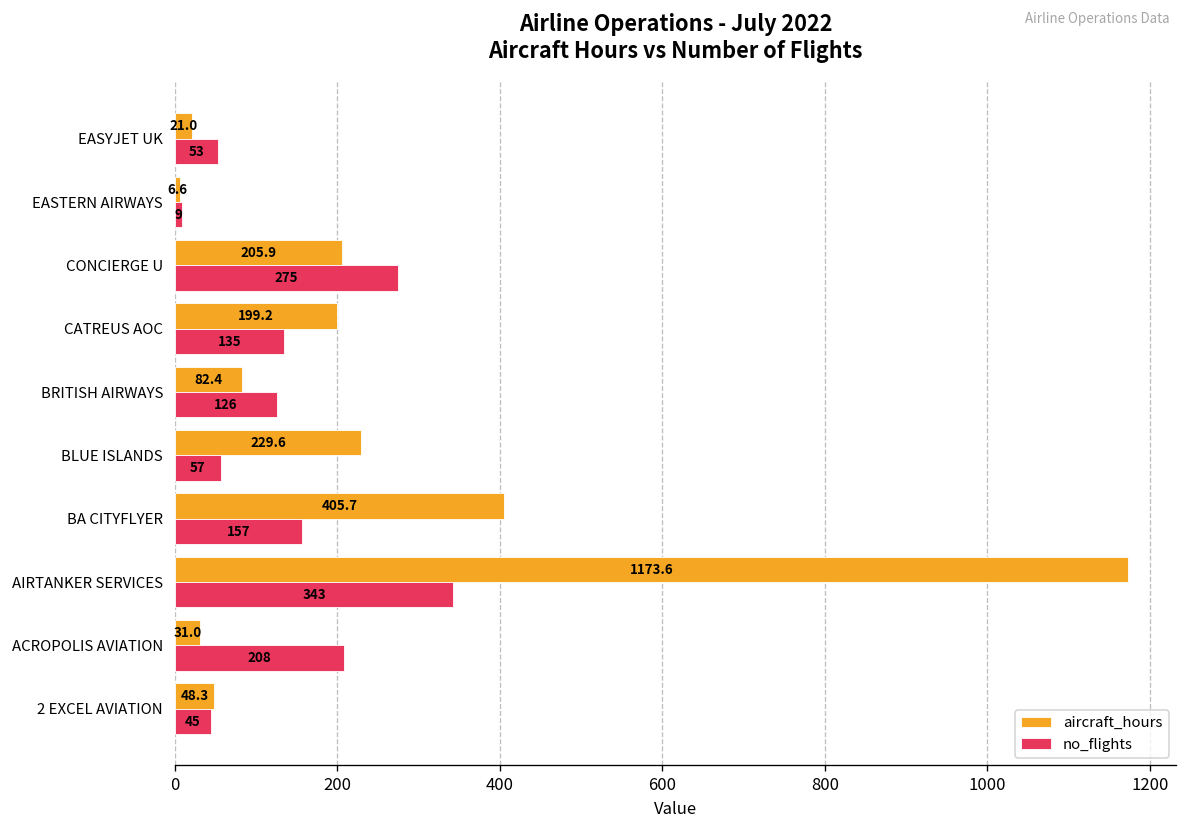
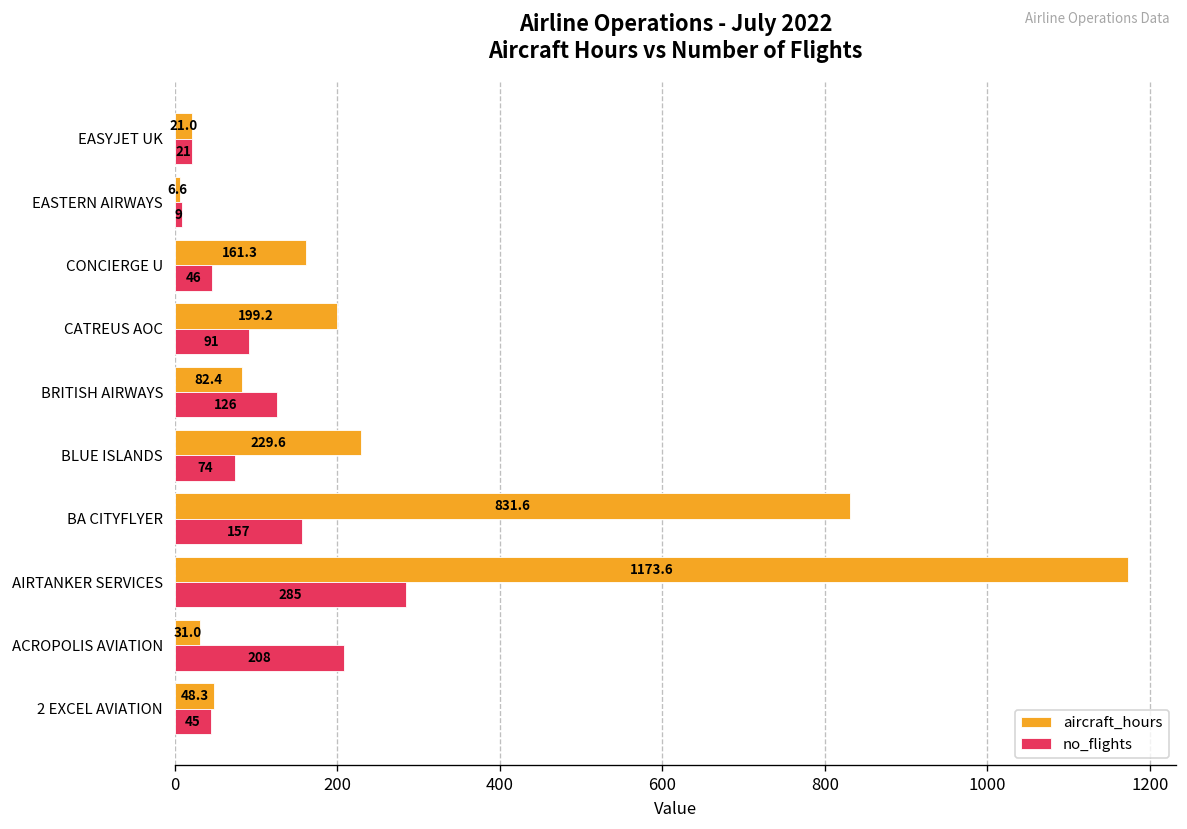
  {
    "aircraft_hours": {
      "EASYJET UK": 21.0,
      "EASTERN AIRWAYS": 6.6,
-     "CONCIERGE U": 205.9,
+     "CONCIERGE U": 161.3,
      "CATREUS AOC": 199.2,
      "BRITISH AIRWAYS": 82.4,
      "BLUE ISLANDS": 229.6,
-     "BA CITYFLYER": 405.7,
+     "BA CITYFLYER": 831.6,
      "AIRTANKER SERVICES": 1173.6,
      "ACROPOLIS AVIATION": 31.0,
      "2 EXCEL AVIATION": 48.3
    },
    "no_flights": {
-     "EASYJET UK": 53,
+     "EASYJET UK": 21,
      "EASTERN AIRWAYS": 9,
-     "CONCIERGE U": 275,
-     "CATREUS AOC": 135,
+     "CONCIERGE U": 46,
+     "CATREUS AOC": 91,
      "BRITISH AIRWAYS": 126,
-     "BLUE ISLANDS": 57,
+     "BLUE ISLANDS": 74,
      "BA CITYFLYER": 157,
-     "AIRTANKER SERVICES": 343,
+     "AIRTANKER SERVICES": 285,
      "ACROPOLIS AVIATION": 208,
      "2 EXCEL AVIATION": 45
    }
  }
